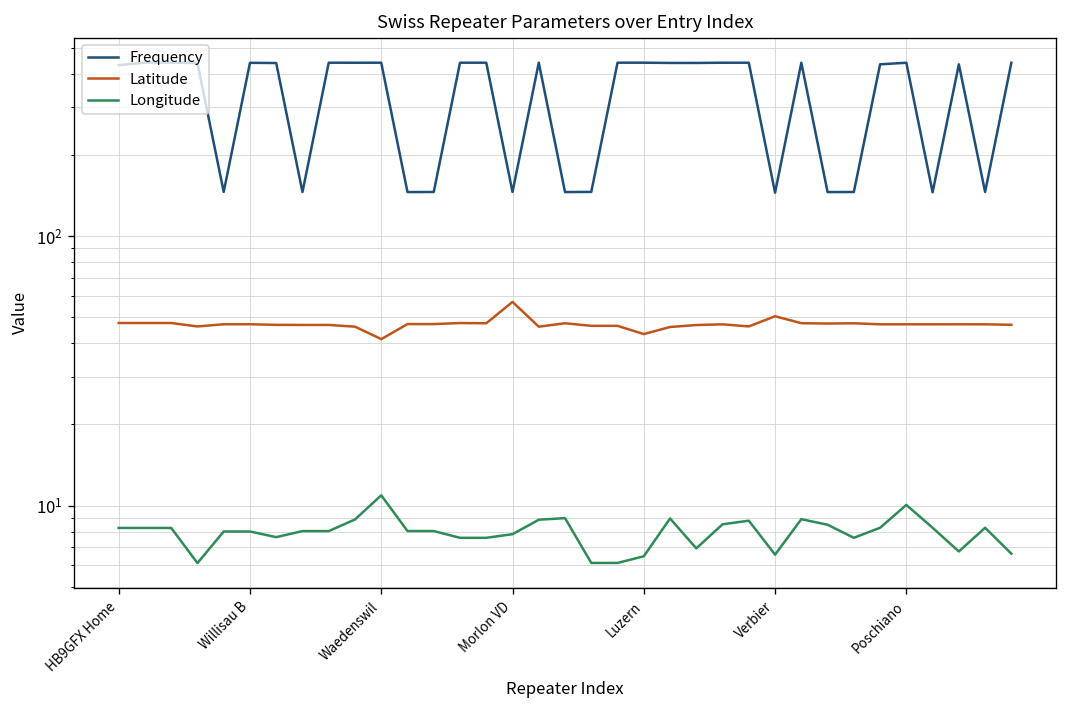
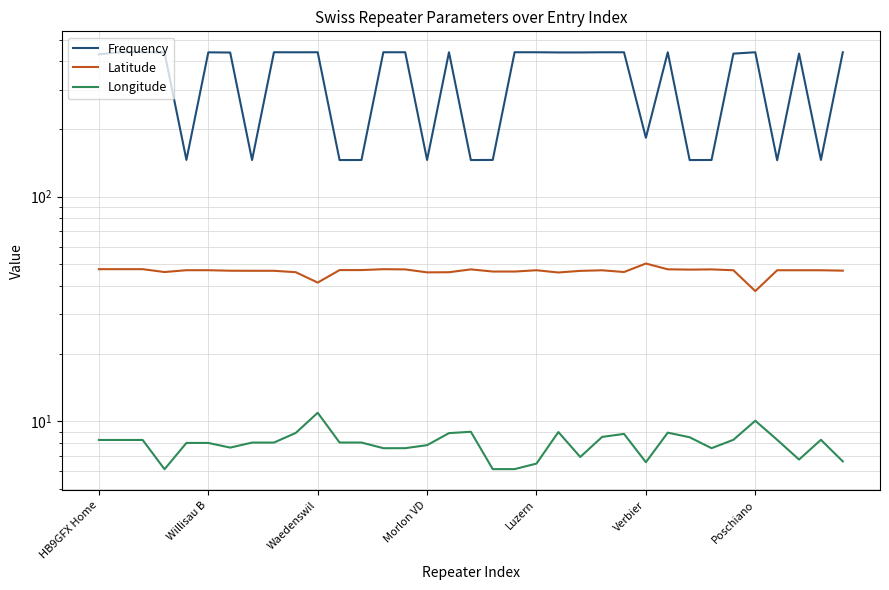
  {
    "Frequency": {
      "Willisau B": 440,
      "Waedenswil": 440,
      "Morlon VD": 150,
      "Luzern": 440,
-     "Verbier": 140,
+     "Verbier": 180,
      "Poschiano": 440
    },
    "Latitude": {
      "HB9GFX Home": 48,
      "Willisau B": 47,
      "Waedenswil": 41,
-     "Morlon VD": 57,
-     "Luzern": 43,
+     "Morlon VD": 46,
+     "Luzern": 47,
      "Verbier": 50,
-     "Poschiano": 47
+     "Poschiano": 38
    },
    "Longitude": {
      "HB9GFX Home": 8.3,
      "Willisau B": 8,
      "Waedenswil": 11,
      "Morlon VD": 8,
      "Luzern": 6.5,
      "Verbier": 6.6,
      "Poschiano": 10
    }
  }
